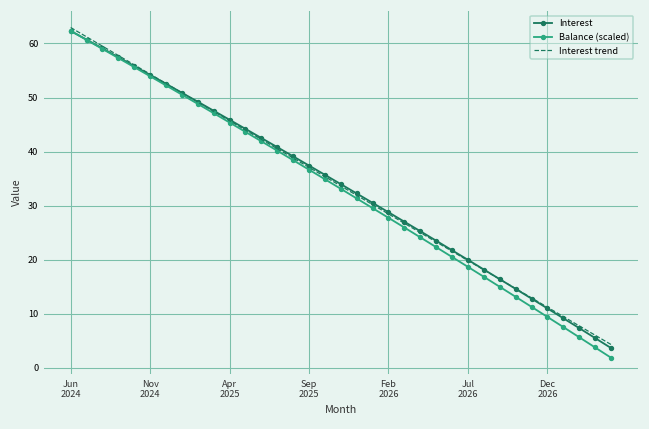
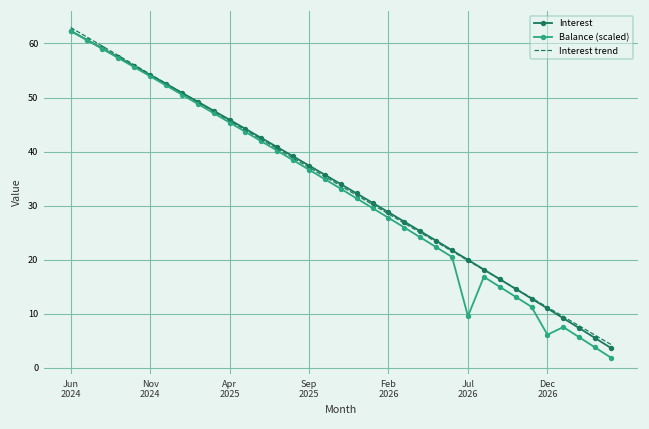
  {
    "Balance (scaled)": {
      "Feb 2026": 28,
-     "Jul 2026": 19,
-     "Dec 2026": 9
+     "Jul 2026": 10,
+     "Dec 2026": 6
    }
  }
